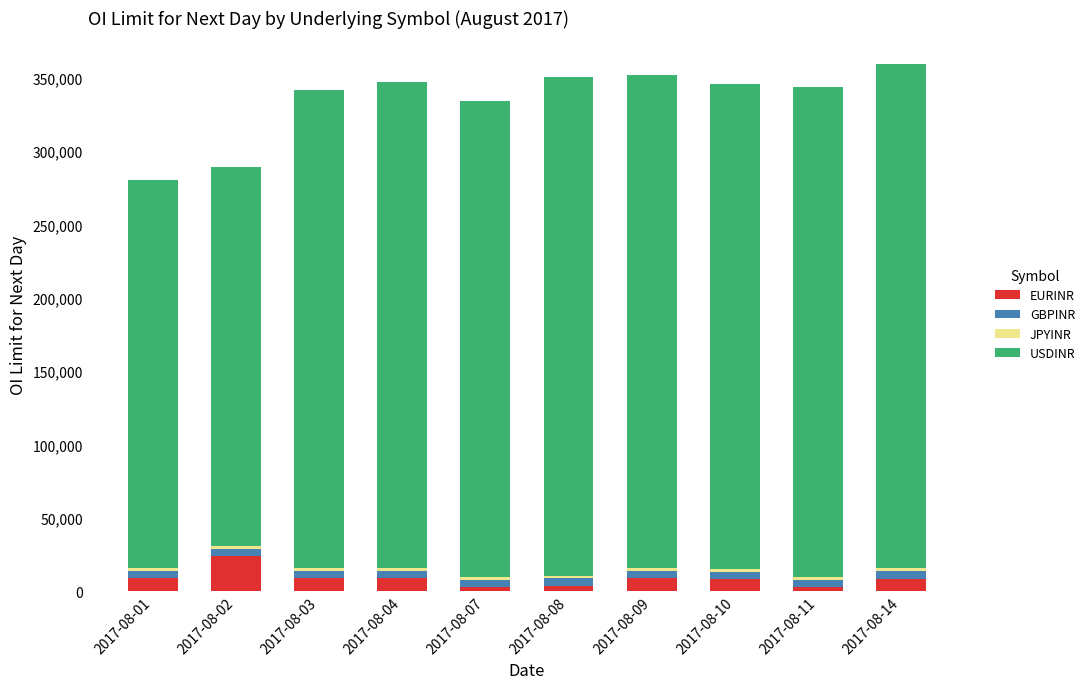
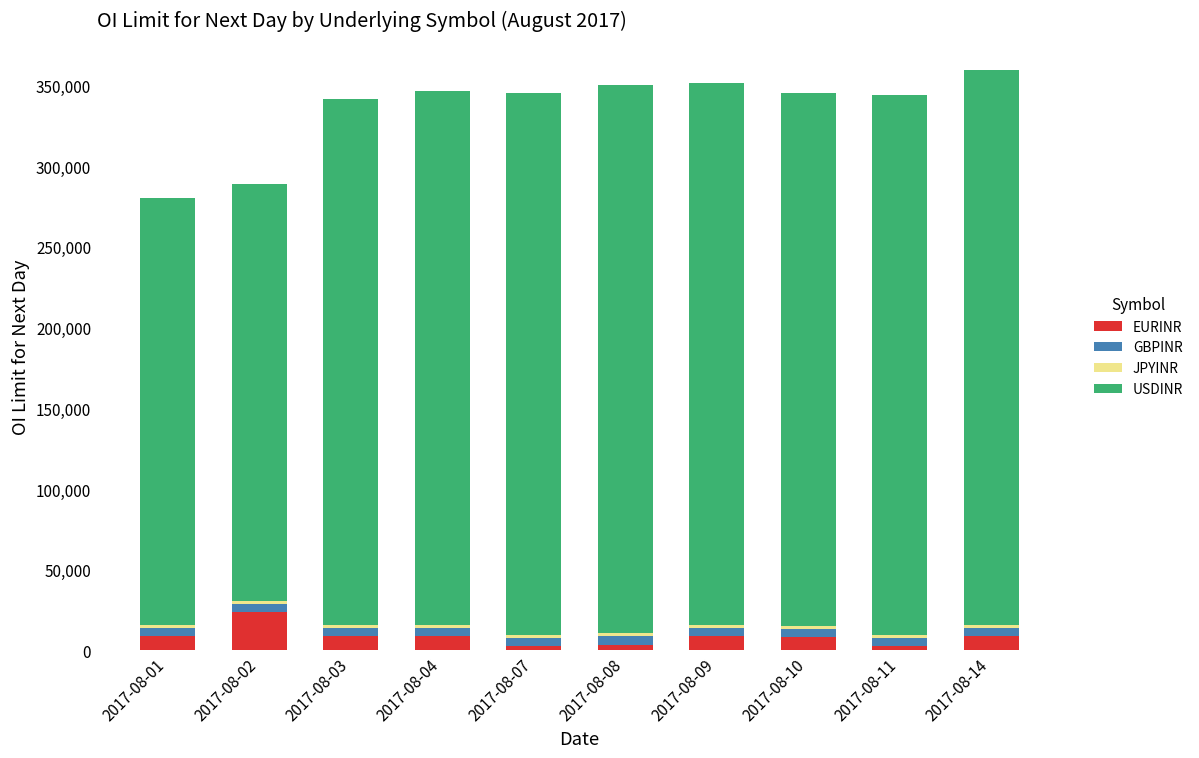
  {
    "EURINR": {
      "2017-08-01": "9,000",
      "2017-08-02": "24,000",
      "2017-08-03": "9,000",
      "2017-08-04": "9,000",
      "2017-08-07": "3,000",
      "2017-08-08": "4,000",
      "2017-08-09": "9,000",
      "2017-08-10": "8,000",
      "2017-08-11": "3,000",
      "2017-08-14": "9,000"
    },
    "GBPINR": {
      "2017-08-01": "5,000",
      "2017-08-02": "5,000",
      "2017-08-03": "5,000",
      "2017-08-04": "5,000",
      "2017-08-07": "5,000",
      "2017-08-08": "5,000",
      "2017-08-09": "5,000",
      "2017-08-10": "5,000",
      "2017-08-11": "5,000",
      "2017-08-14": "5,000"
    },
    "JPYINR": {
      "2017-08-01": "2,000",
      "2017-08-02": "2,000",
      "2017-08-03": "2,000",
      "2017-08-04": "2,000",
      "2017-08-07": "2,000",
      "2017-08-08": "2,000",
      "2017-08-09": "2,000",
      "2017-08-10": "2,000",
      "2017-08-11": "2,000",
      "2017-08-14": "2,000"
    },
    "USDINR": {
      "2017-08-01": "264,000",
      "2017-08-02": "258,000",
      "2017-08-03": "325,000",
      "2017-08-04": "331,000",
-     "2017-08-07": "324,000",
+     "2017-08-07": "335,000",
      "2017-08-08": "340,000",
      "2017-08-09": "335,000",
      "2017-08-10": "330,000",
      "2017-08-11": "334,000",
      "2017-08-14": "344,000"
    }
  }
